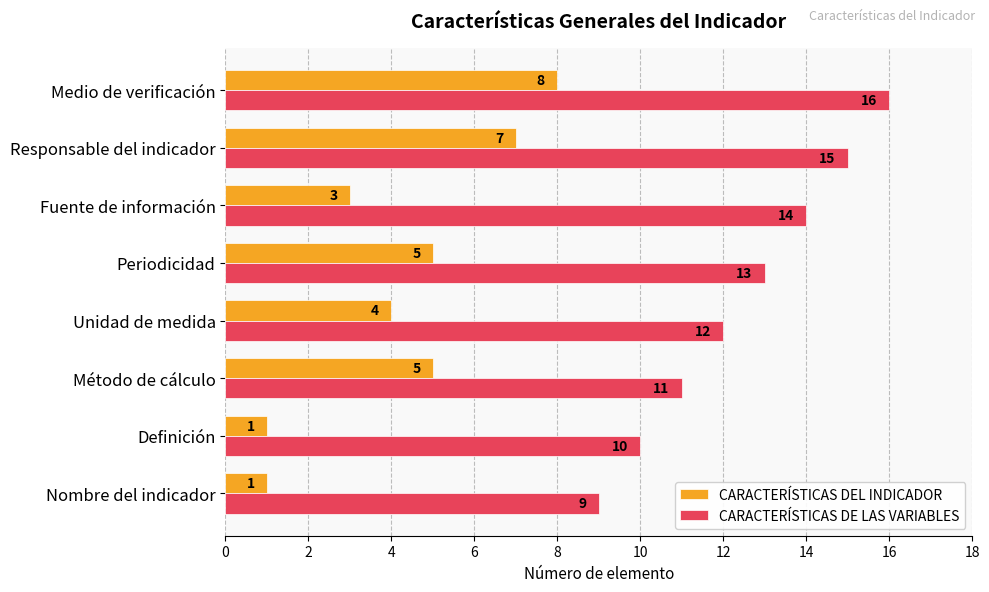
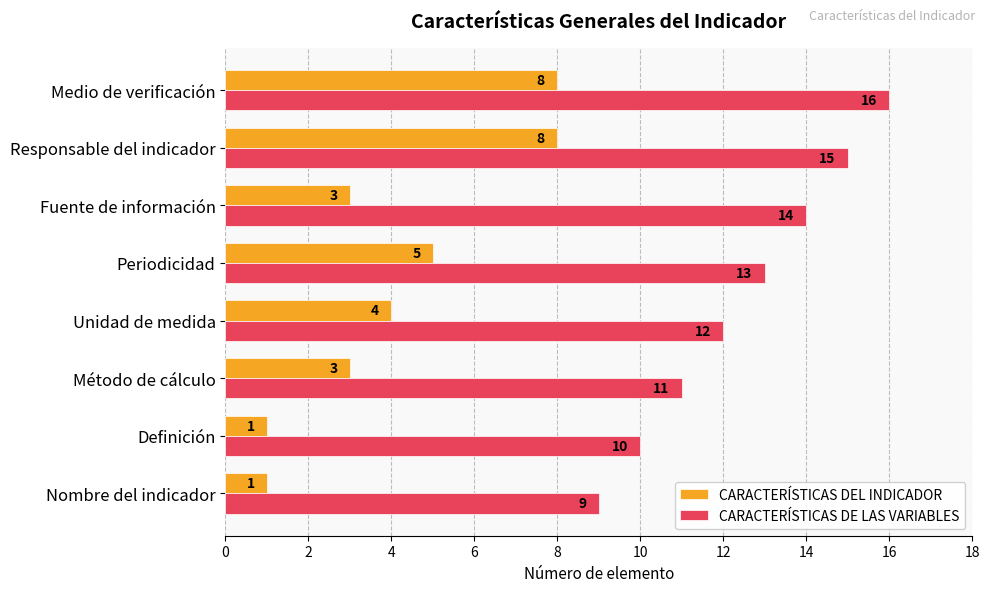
  {
    "CARACTERÍSTICAS DEL INDICADOR": {
      "Medio de verificación": 8,
-     "Responsable del indicador": 7,
+     "Responsable del indicador": 8,
      "Fuente de información": 3,
      "Periodicidad": 5,
      "Unidad de medida": 4,
-     "Método de cálculo": 5,
+     "Método de cálculo": 3,
      "Definición": 1,
      "Nombre del indicador": 1
    },
    "CARACTERÍSTICAS DE LAS VARIABLES": {
      "Medio de verificación": 16,
      "Responsable del indicador": 15,
      "Fuente de información": 14,
      "Periodicidad": 13,
      "Unidad de medida": 12,
      "Método de cálculo": 11,
      "Definición": 10,
      "Nombre del indicador": 9
    }
  }
